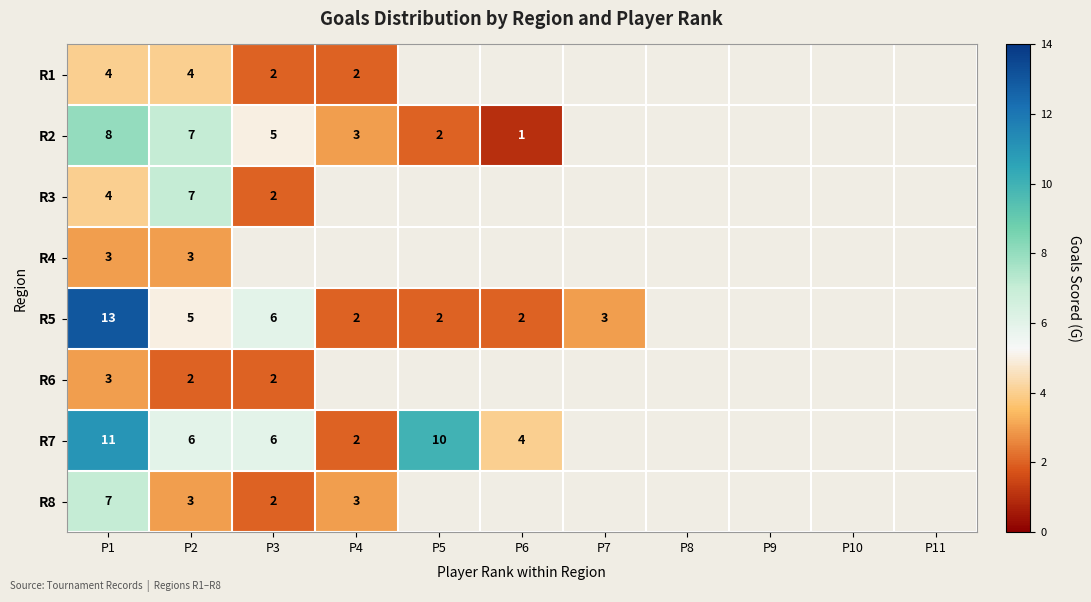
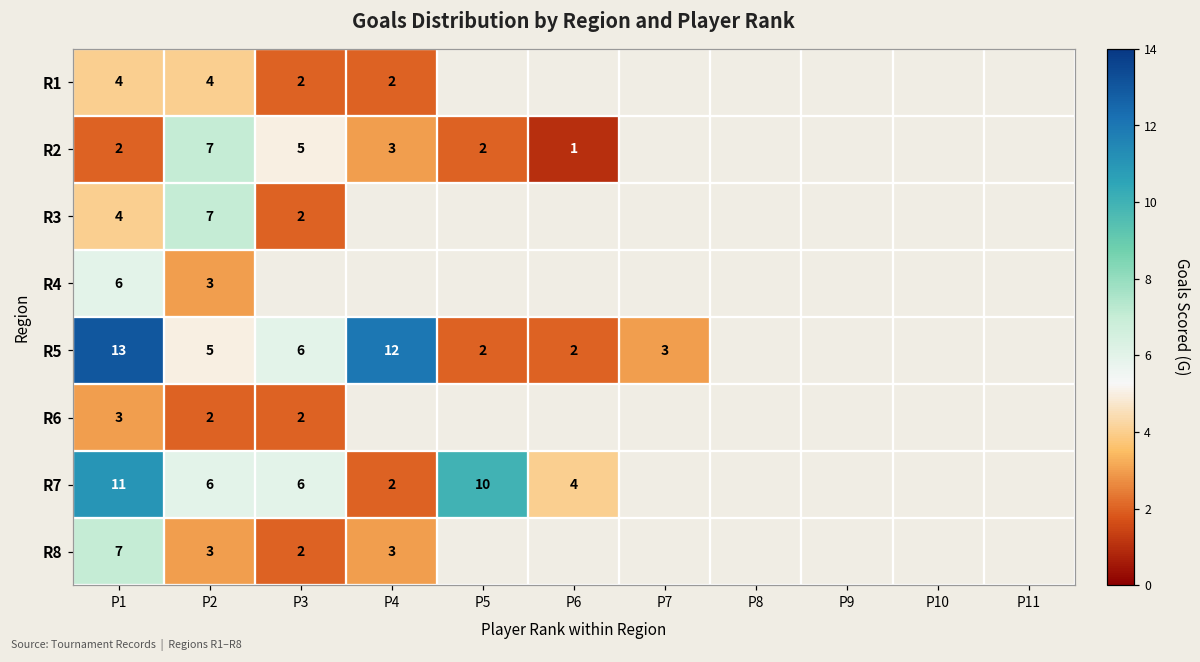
  {
    "R1": {
      "P1": 4,
      "P2": 4,
      "P3": 2,
      "P4": 2
    },
    "R2": {
-     "P1": 8,
+     "P1": 2,
      "P2": 7,
      "P3": 5,
      "P4": 3,
      "P5": 2,
      "P6": 1
    },
    "R3": {
      "P1": 4,
      "P2": 7,
      "P3": 2
    },
    "R4": {
-     "P1": 3,
+     "P1": 6,
      "P2": 3
    },
    "R5": {
      "P1": 13,
      "P2": 5,
      "P3": 6,
-     "P4": 2,
+     "P4": 12,
      "P5": 2,
      "P6": 2,
      "P7": 3
    },
    "R6": {
      "P1": 3,
      "P2": 2,
      "P3": 2
    },
    "R7": {
      "P1": 11,
      "P2": 6,
      "P3": 6,
      "P4": 2,
      "P5": 10,
      "P6": 4
    },
    "R8": {
      "P1": 7,
      "P2": 3,
      "P3": 2,
      "P4": 3
    }
  }
